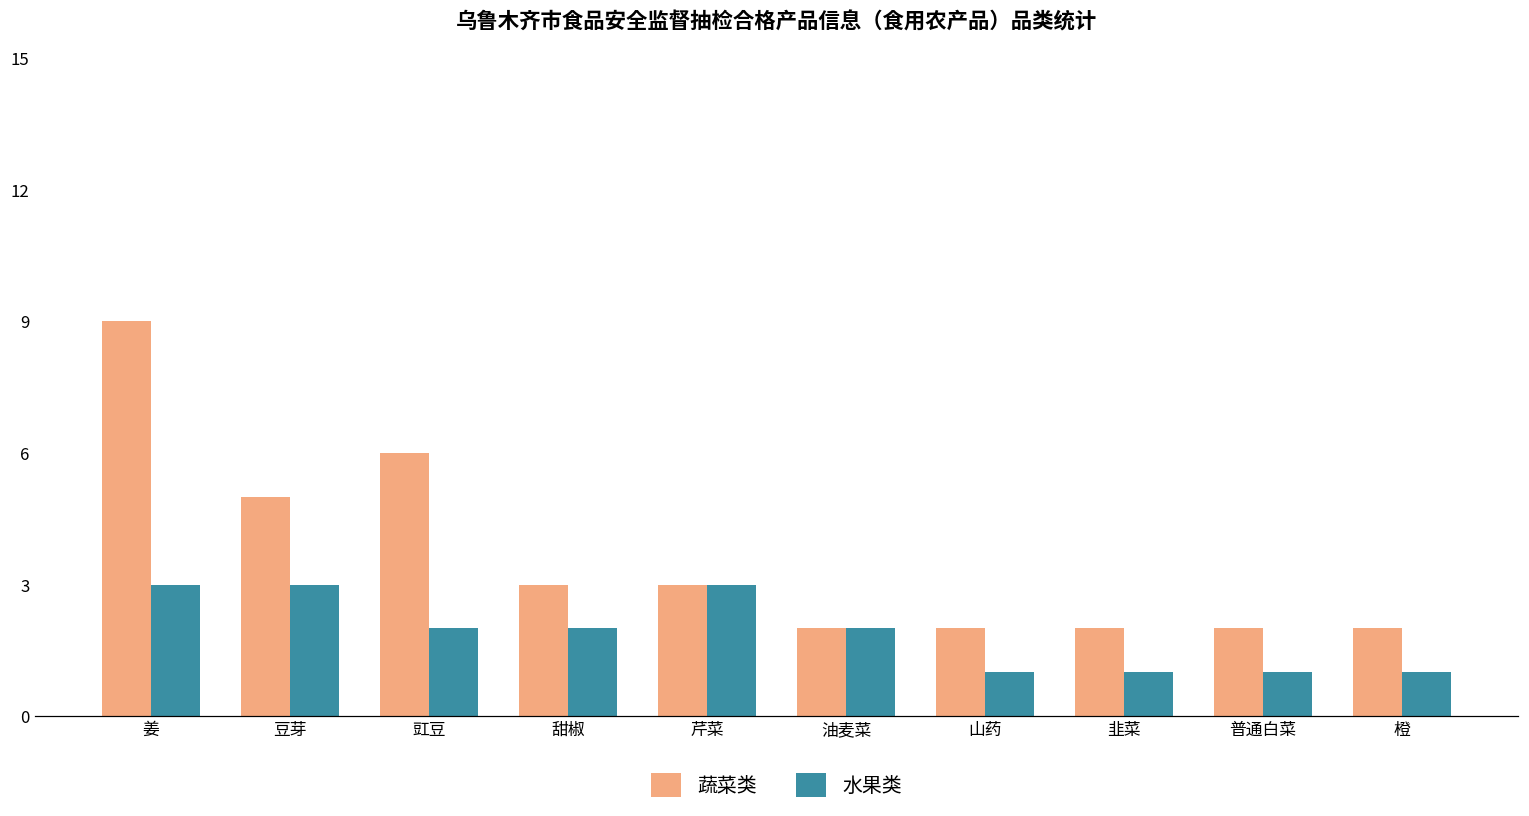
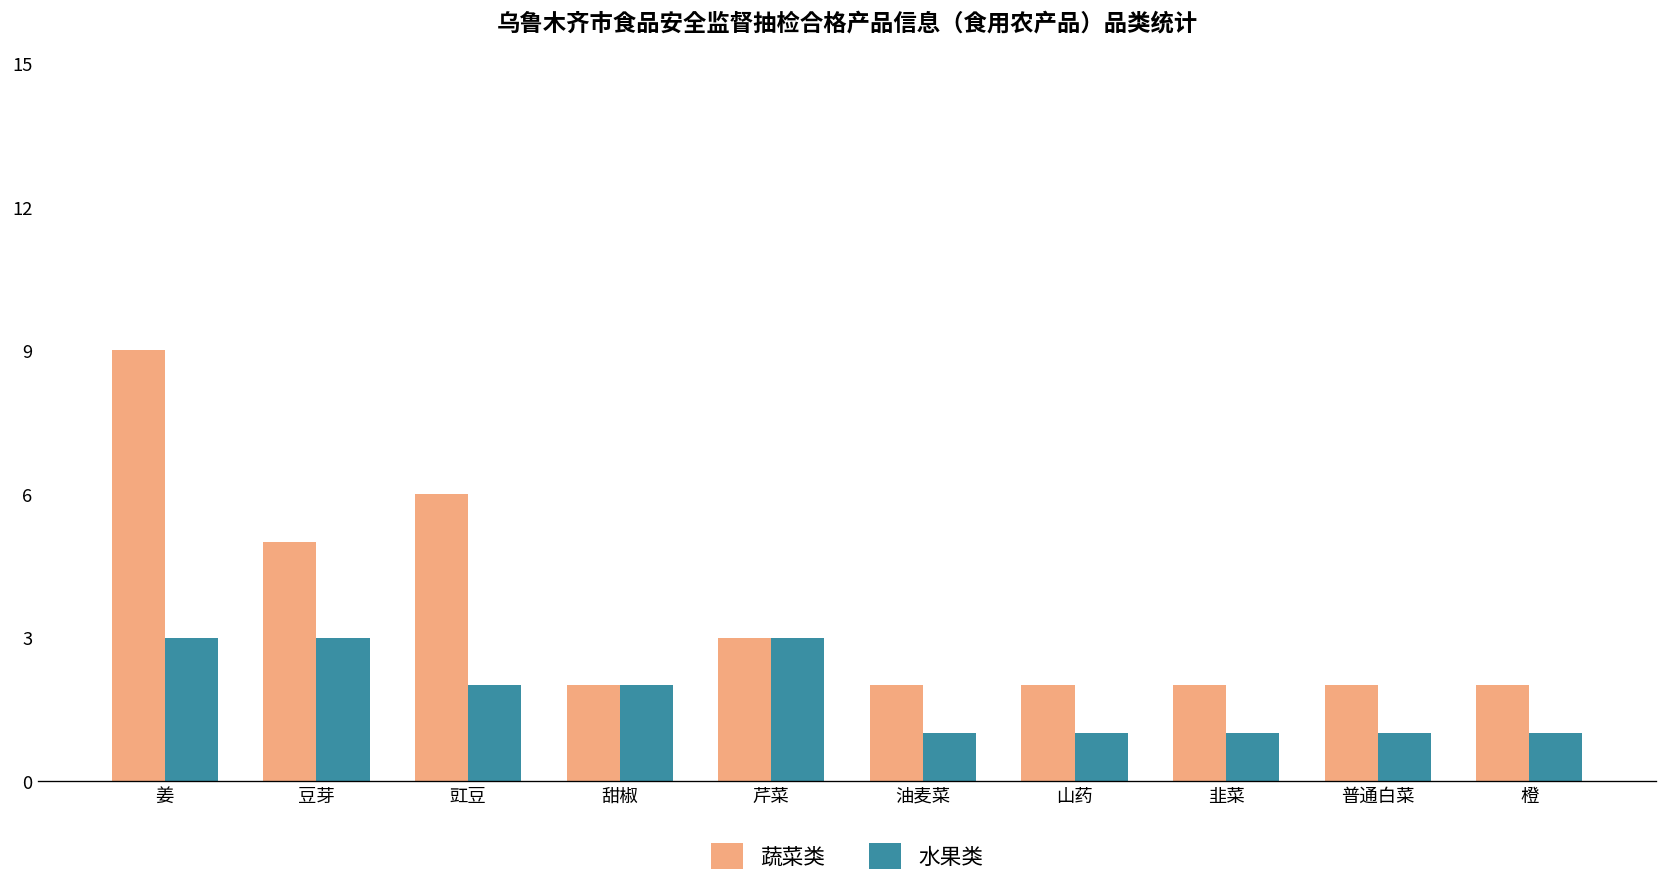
  {
    "蔬菜类": {
      "姜": 9,
      "豆芽": 5,
      "豇豆": 6,
-     "甜椒": 3,
+     "甜椒": 2,
      "芹菜": 3,
      "油麦菜": 2,
      "山药": 2,
      "韭菜": 2,
      "普通白菜": 2,
      "橙": 2
    },
    "水果类": {
      "姜": 3,
      "豆芽": 3,
      "豇豆": 2,
      "甜椒": 2,
      "芹菜": 3,
-     "油麦菜": 2,
+     "油麦菜": 1,
      "山药": 1,
      "韭菜": 1,
      "普通白菜": 1,
      "橙": 1
    }
  }
